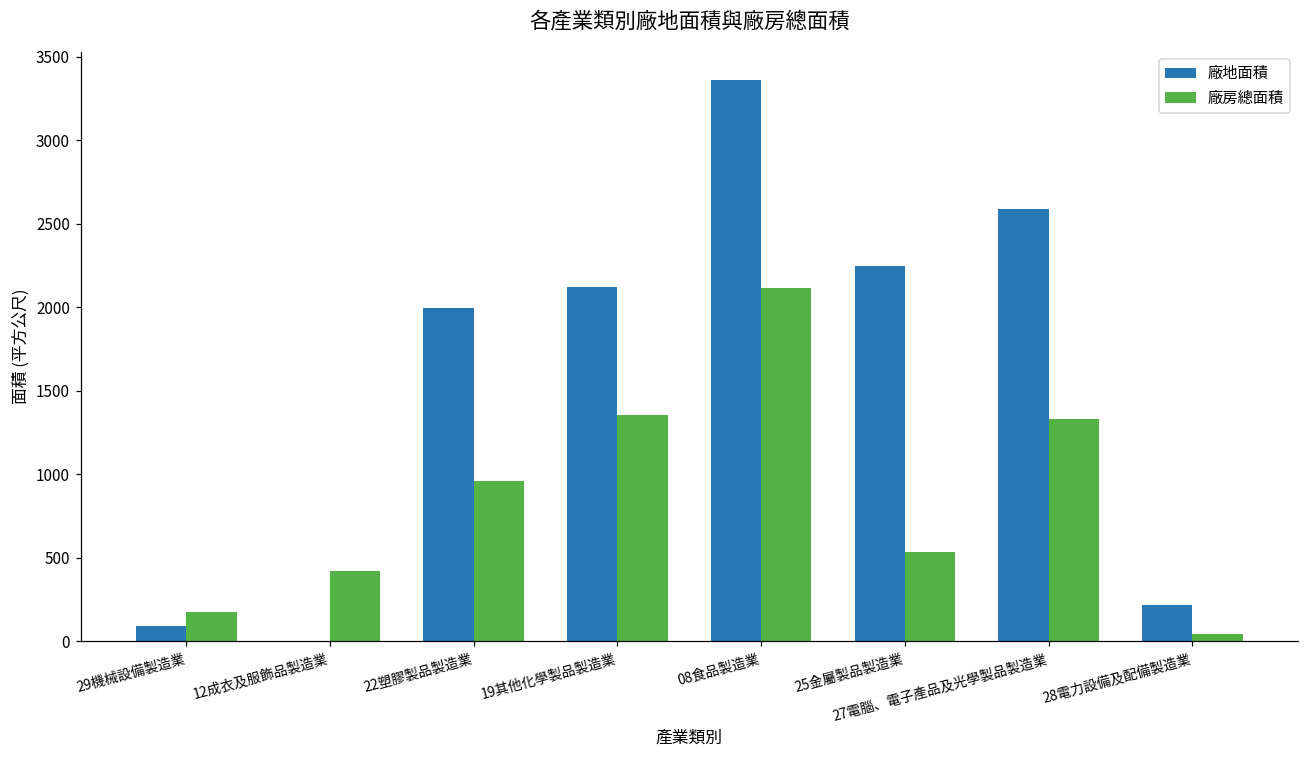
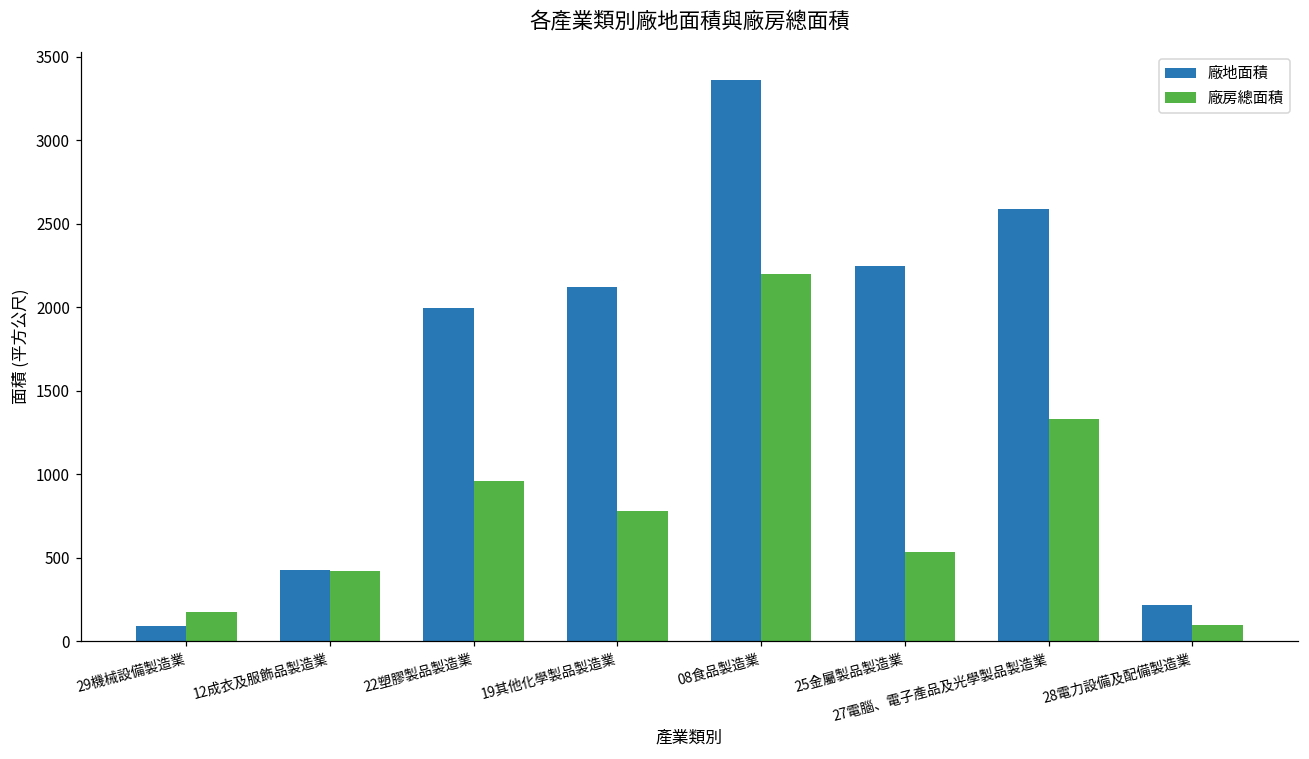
  {
    "廠地面積": {
      "29機械設備製造業": 90,
-     "12成衣及服飾品製造業": 0,
+     "12成衣及服飾品製造業": 430,
      "22塑膠製品製造業": 2000,
      "19其他化學製品製造業": 2120,
      "08食品製造業": 3360,
      "25金屬製品製造業": 2250,
      "27電腦、電子產品及光學製品製造業": 2590,
      "28電力設備及配備製造業": 220
    },
    "廠房總面積": {
      "29機械設備製造業": 180,
      "12成衣及服飾品製造業": 420,
      "22塑膠製品製造業": 960,
-     "19其他化學製品製造業": 1350,
-     "08食品製造業": 2120,
+     "19其他化學製品製造業": 780,
+     "08食品製造業": 2200,
      "25金屬製品製造業": 530,
      "27電腦、電子產品及光學製品製造業": 1330,
-     "28電力設備及配備製造業": 50
+     "28電力設備及配備製造業": 100
    }
  }
